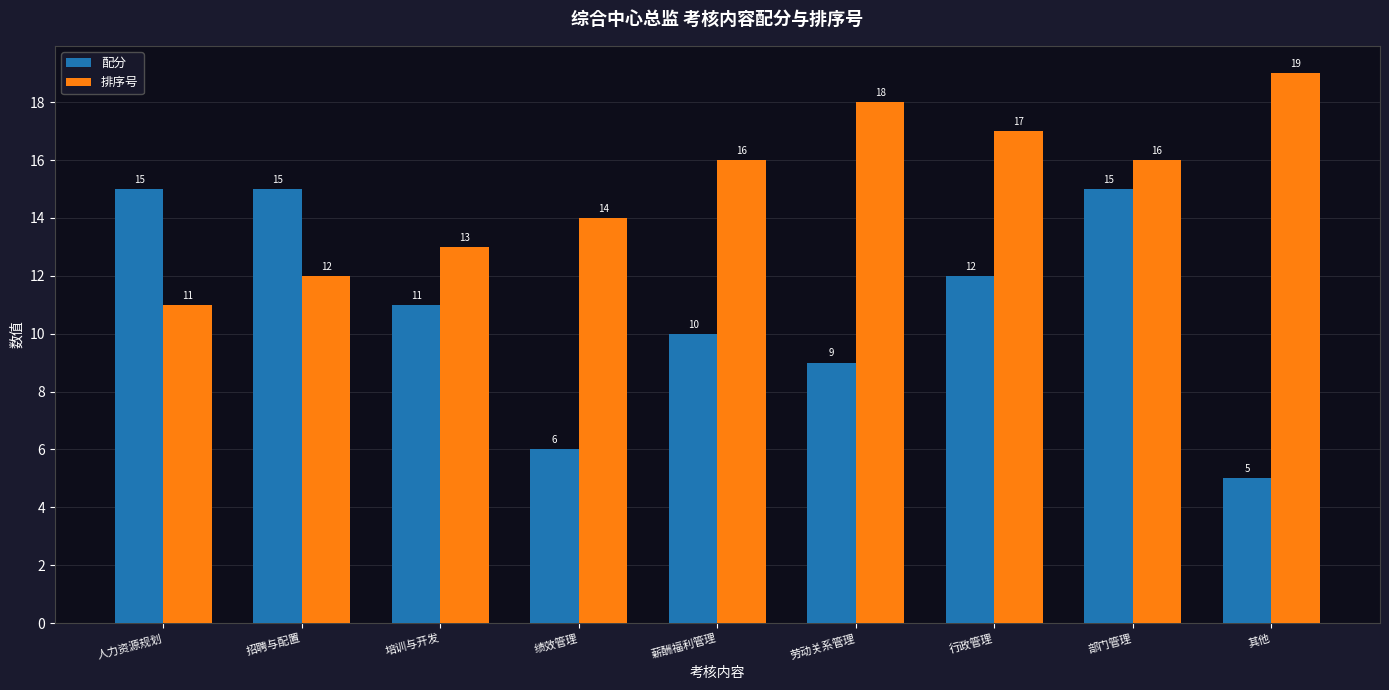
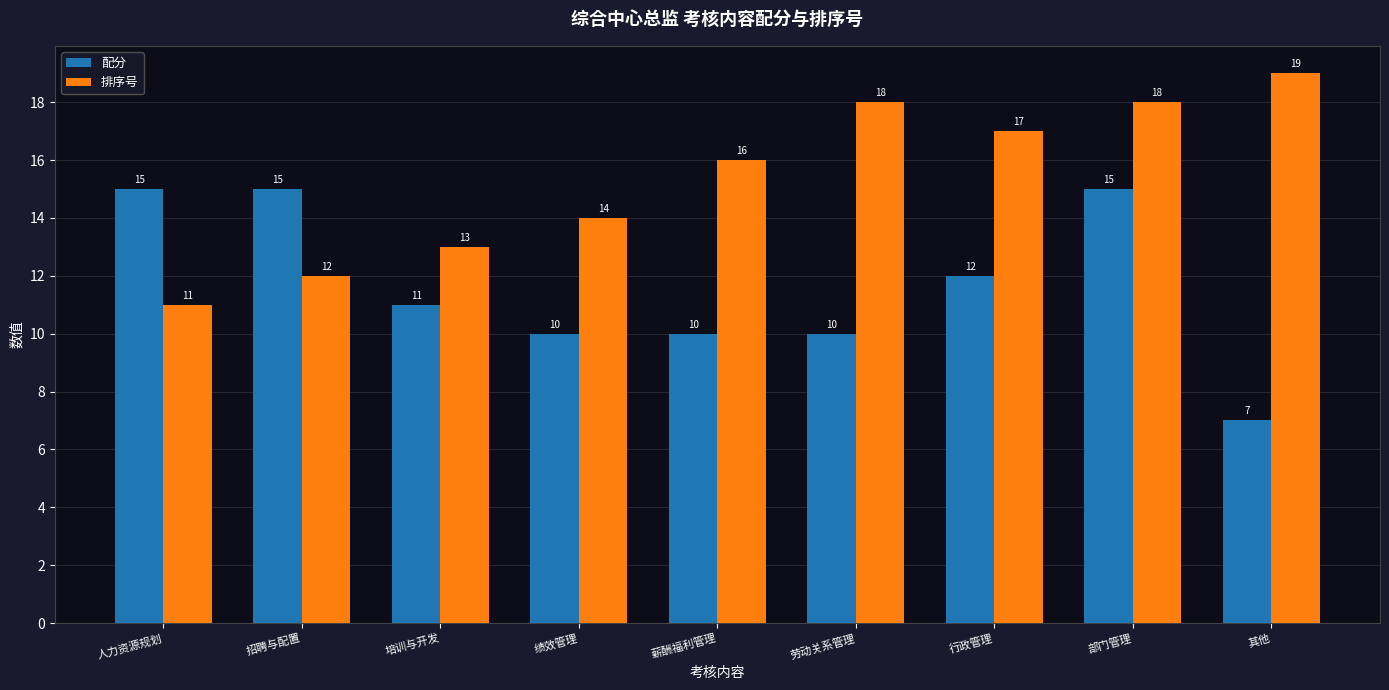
  {
    "配分": {
      "人力资源规划": 15,
      "招聘与配置": 15,
      "培训与开发": 11,
-     "绩效管理": 6,
+     "绩效管理": 10,
      "薪酬福利管理": 10,
-     "劳动关系管理": 9,
+     "劳动关系管理": 10,
      "行政管理": 12,
      "部门管理": 15,
-     "其他": 5
+     "其他": 7
    },
    "排序号": {
      "人力资源规划": 11,
      "招聘与配置": 12,
      "培训与开发": 13,
      "绩效管理": 14,
      "薪酬福利管理": 16,
      "劳动关系管理": 18,
      "行政管理": 17,
-     "部门管理": 16,
+     "部门管理": 18,
      "其他": 19
    }
  }
